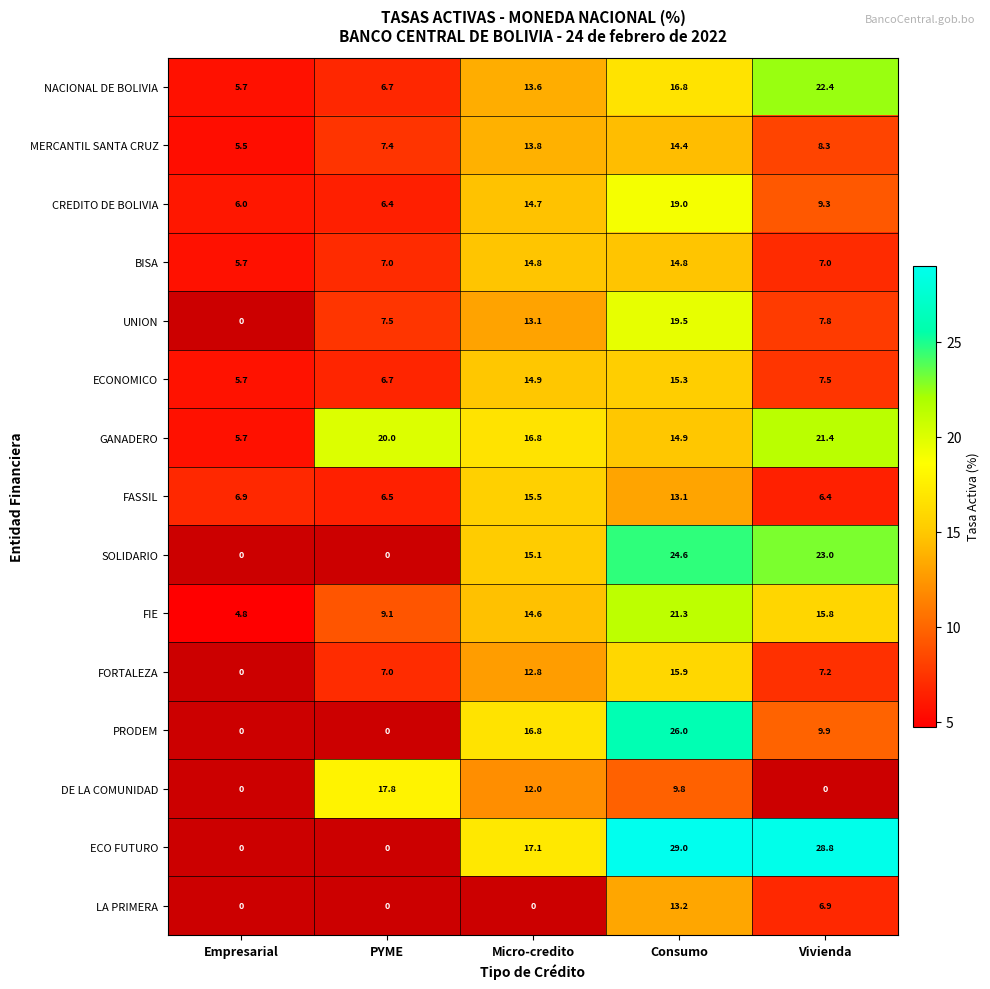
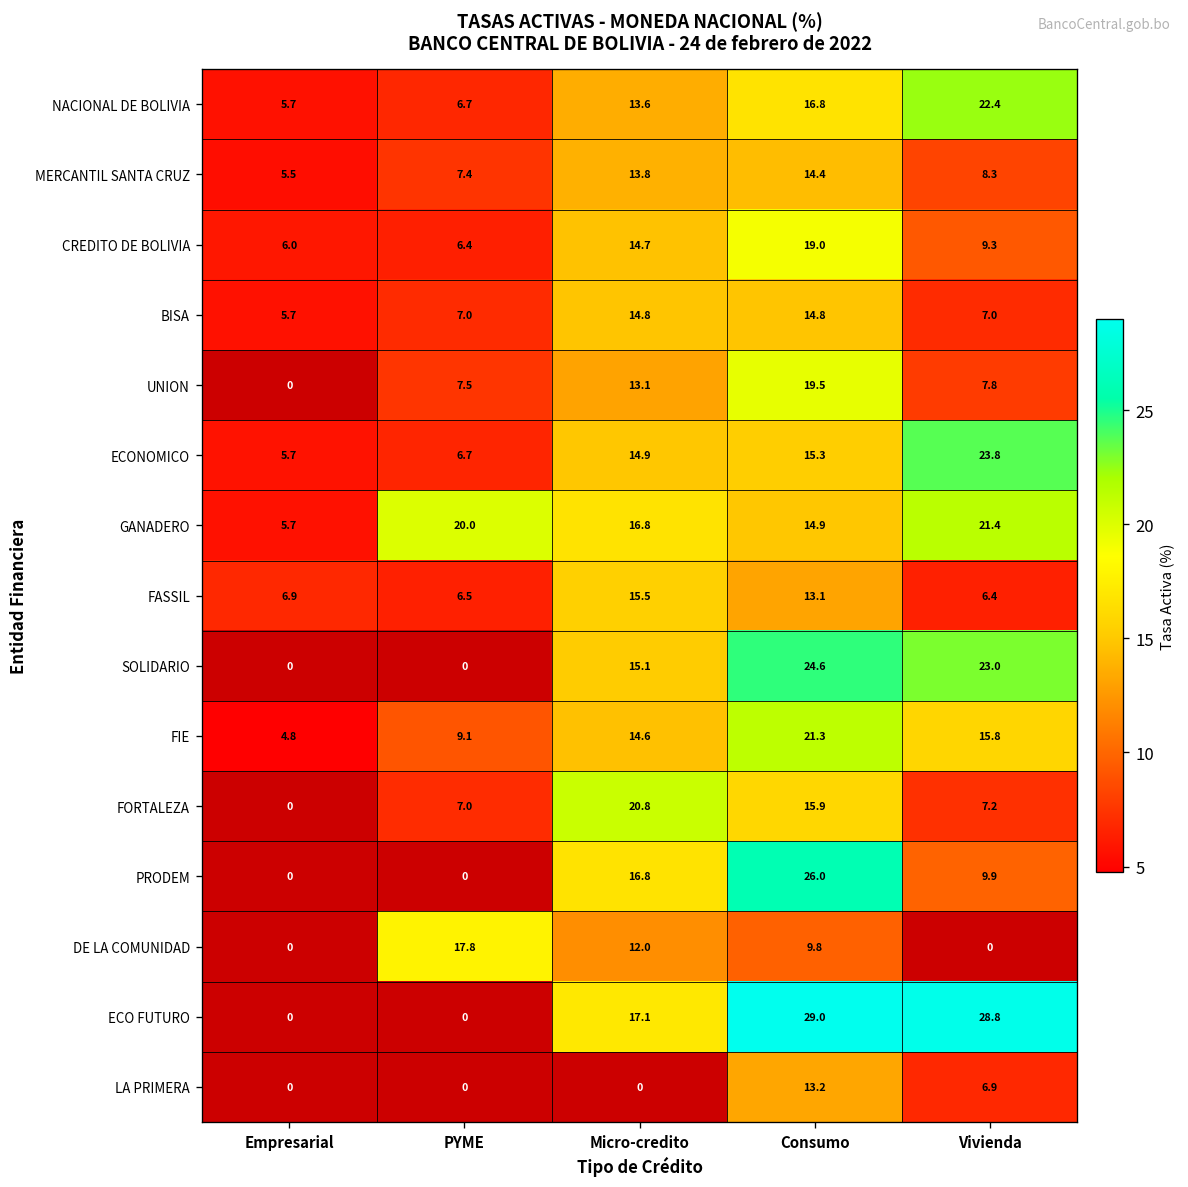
  {
    "NACIONAL DE BOLIVIA": {
      "Empresarial": 5.7,
      "PYME": 6.7,
      "Micro-credito": 13.6,
      "Consumo": 16.8,
      "Vivienda": 22.4
    },
    "MERCANTIL SANTA CRUZ": {
      "Empresarial": 5.5,
      "PYME": 7.4,
      "Micro-credito": 13.8,
      "Consumo": 14.4,
      "Vivienda": 8.3
    },
    "CREDITO DE BOLIVIA": {
      "Empresarial": 6.0,
      "PYME": 6.4,
      "Micro-credito": 14.7,
      "Consumo": 19.0,
      "Vivienda": 9.3
    },
    "BISA": {
      "Empresarial": 5.7,
      "PYME": 7.0,
      "Micro-credito": 14.8,
      "Consumo": 14.8,
      "Vivienda": 7.0
    },
    "UNION": {
      "PYME": 7.5,
      "Micro-credito": 13.1,
      "Consumo": 19.5,
      "Vivienda": 7.8
    },
    "ECONOMICO": {
      "Empresarial": 5.7,
      "PYME": 6.7,
      "Micro-credito": 14.9,
      "Consumo": 15.3,
-     "Vivienda": 7.5
+     "Vivienda": 23.8
    },
    "GANADERO": {
      "Empresarial": 5.7,
      "PYME": 20.0,
      "Micro-credito": 16.8,
      "Consumo": 14.9,
      "Vivienda": 21.4
    },
    "FASSIL": {
      "Empresarial": 6.9,
      "PYME": 6.5,
      "Micro-credito": 15.5,
      "Consumo": 13.1,
      "Vivienda": 6.4
    },
    "SOLIDARIO": {
      "Micro-credito": 15.1,
      "Consumo": 24.6,
      "Vivienda": 23.0
    },
    "FIE": {
      "Empresarial": 4.8,
      "PYME": 9.1,
      "Micro-credito": 14.6,
      "Consumo": 21.3,
      "Vivienda": 15.8
    },
    "FORTALEZA": {
      "PYME": 7.0,
-     "Micro-credito": 12.8,
+     "Micro-credito": 20.8,
      "Consumo": 15.9,
      "Vivienda": 7.2
    },
    "PRODEM": {
      "Micro-credito": 16.8,
      "Consumo": 26.0,
      "Vivienda": 9.9
    },
    "DE LA COMUNIDAD": {
      "PYME": 17.8,
      "Micro-credito": 12.0,
      "Consumo": 9.8
    },
    "ECO FUTURO": {
      "Micro-credito": 17.1,
      "Consumo": 29.0,
      "Vivienda": 28.8
    },
    "LA PRIMERA": {
      "Consumo": 13.2,
      "Vivienda": 6.9
    }
  }
